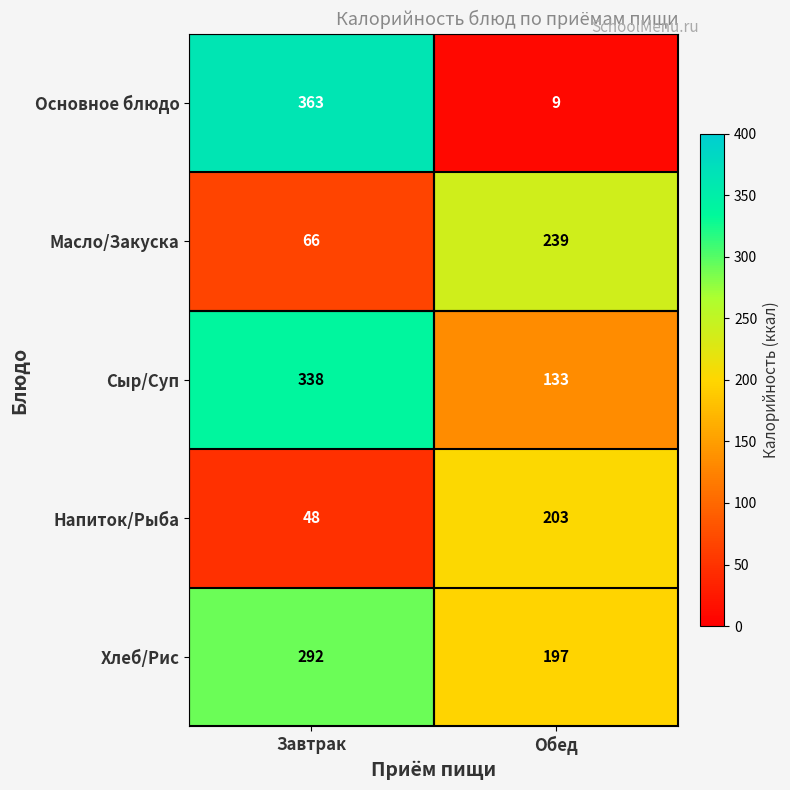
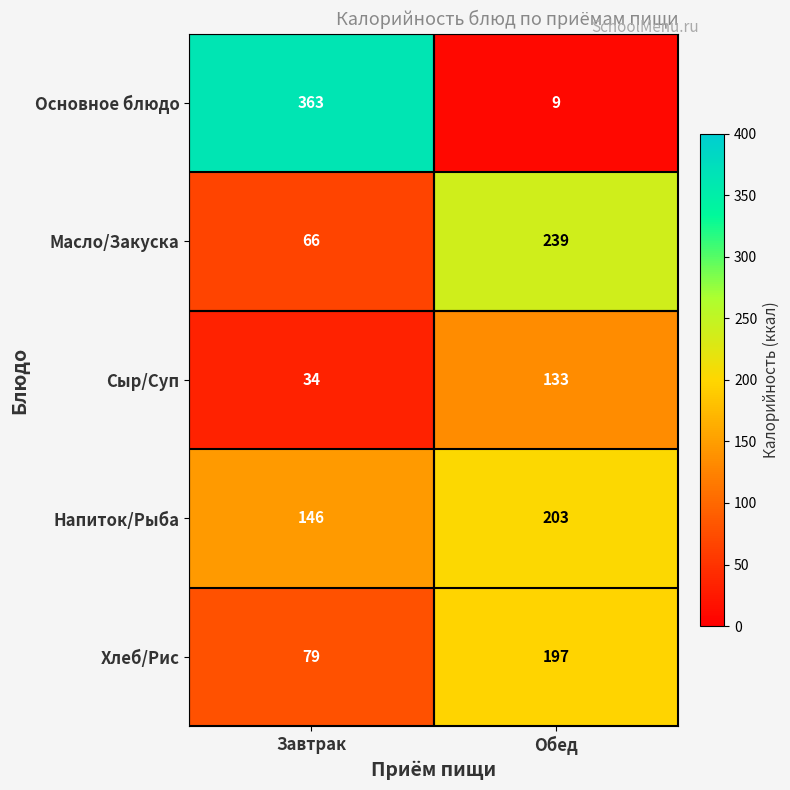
  {
    "Основное блюдо": {
      "Завтрак": 363,
      "Обед": 9
    },
    "Масло/Закуска": {
      "Завтрак": 66,
      "Обед": 239
    },
    "Сыр/Суп": {
-     "Завтрак": 338,
+     "Завтрак": 34,
      "Обед": 133
    },
    "Напиток/Рыба": {
-     "Завтрак": 48,
+     "Завтрак": 146,
      "Обед": 203
    },
    "Хлеб/Рис": {
-     "Завтрак": 292,
+     "Завтрак": 79,
      "Обед": 197
    }
  }
